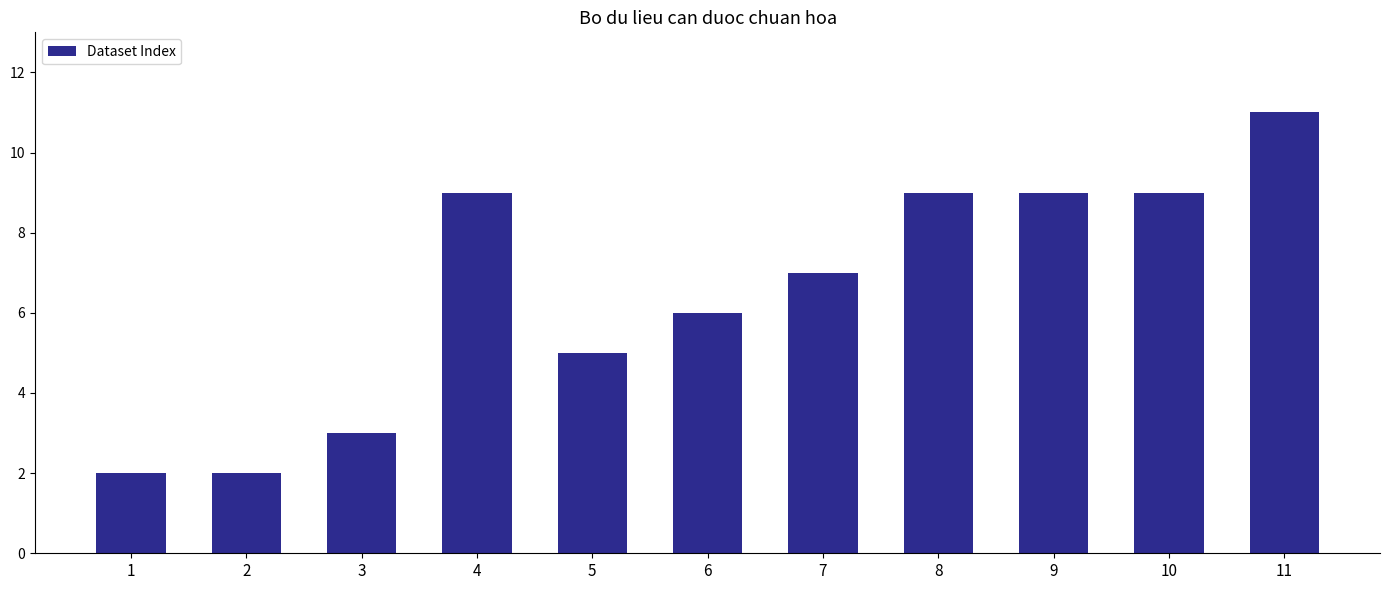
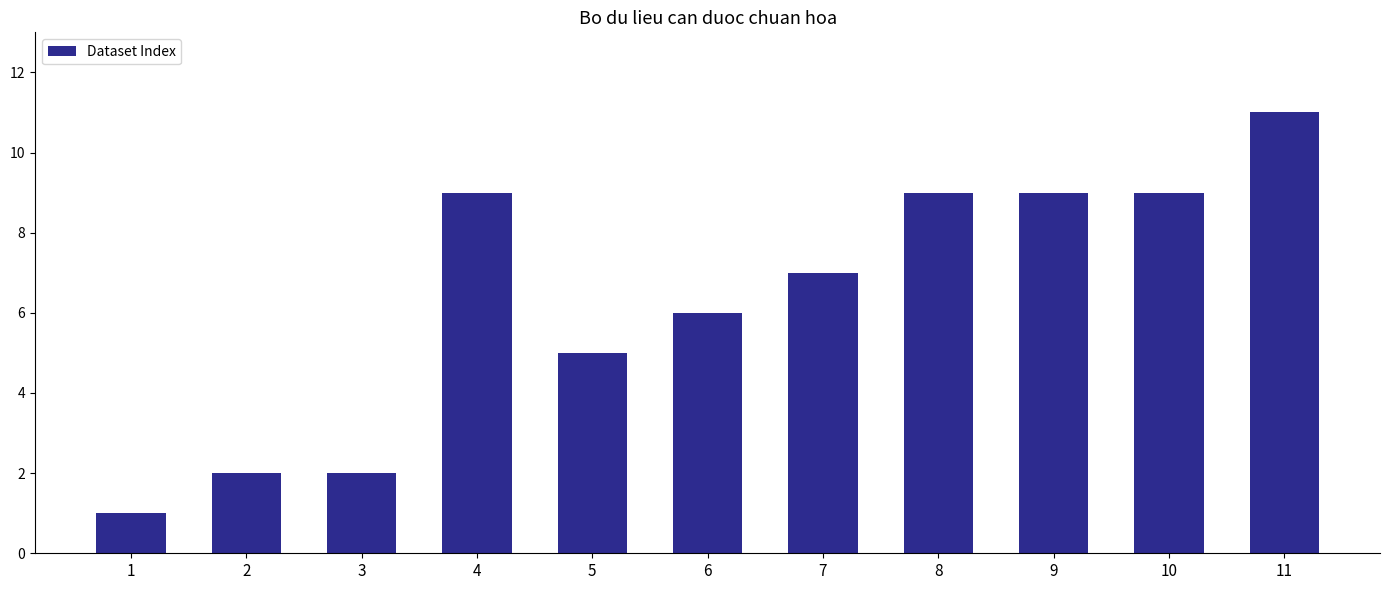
  {
-   "1": 2,
+   "1": 1,
    "2": 2,
-   "3": 3,
+   "3": 2,
    "4": 9,
    "5": 5,
    "6": 6,
    "7": 7,
    "8": 9,
    "9": 9,
    "10": 9,
    "11": 11
  }
